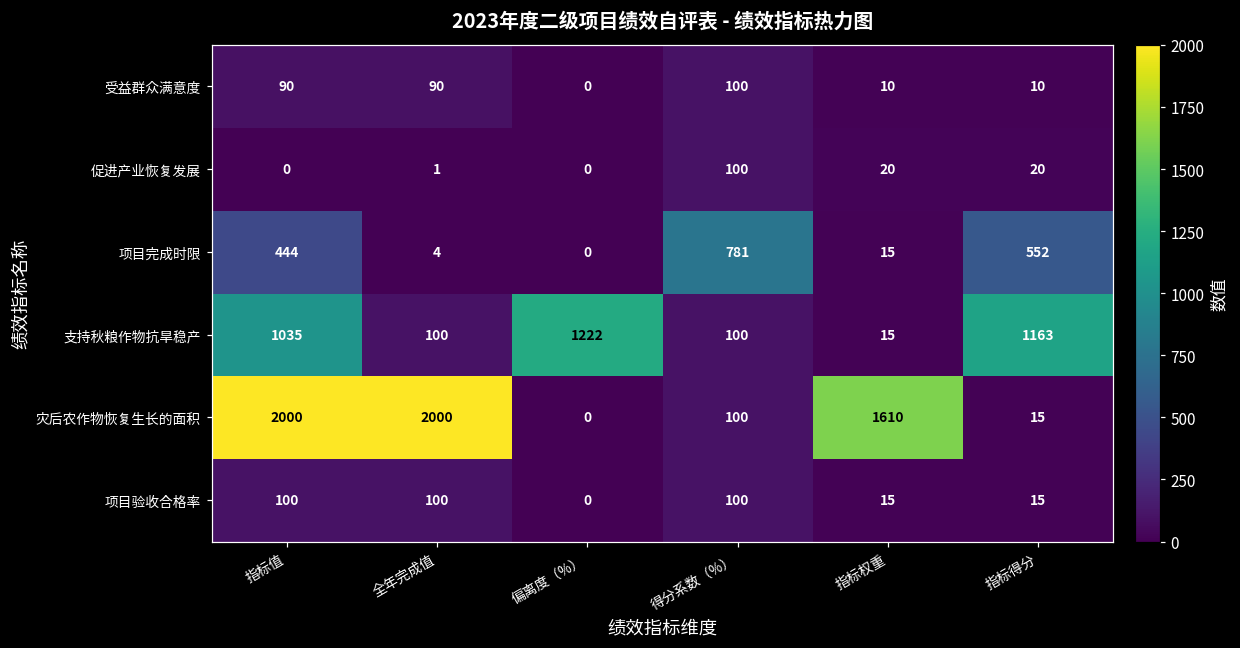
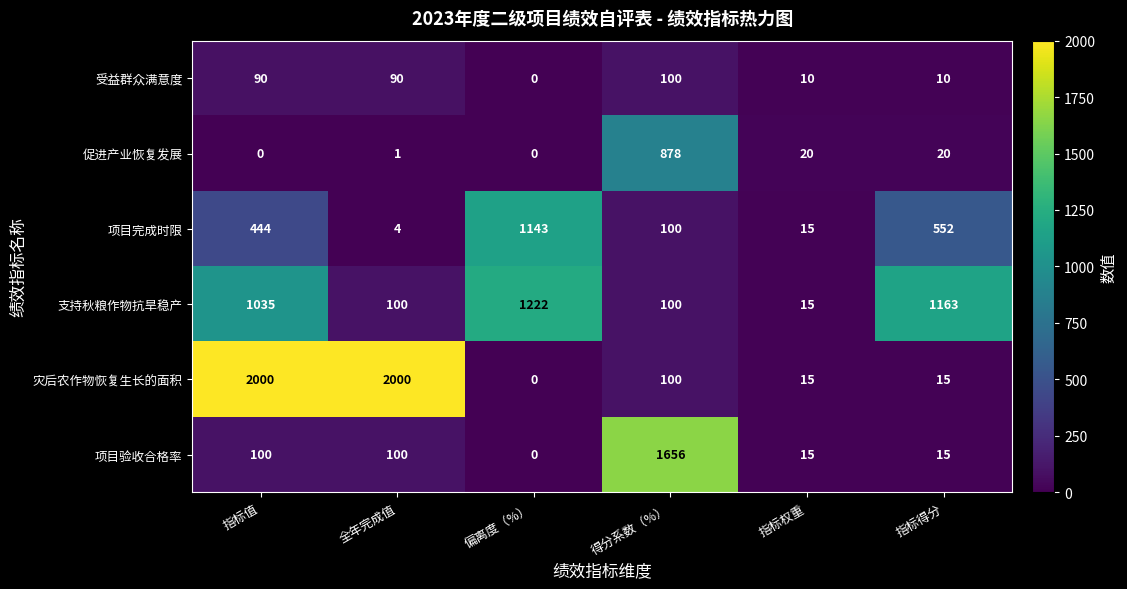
  {
    "受益群众满意度": {
      "指标值": 90,
      "全年完成值": 90,
      "偏离度（%）": 0,
      "得分系数（%）": 100,
      "指标权重": 10,
      "指标得分": 10
    },
    "促进产业恢复发展": {
      "指标值": 0,
      "全年完成值": 1,
      "偏离度（%）": 0,
-     "得分系数（%）": 100,
+     "得分系数（%）": 878,
      "指标权重": 20,
      "指标得分": 20
    },
    "项目完成时限": {
      "指标值": 444,
      "全年完成值": 4,
-     "偏离度（%）": 0,
-     "得分系数（%）": 781,
+     "偏离度（%）": 1143,
+     "得分系数（%）": 100,
      "指标权重": 15,
      "指标得分": 552
    },
    "支持秋粮作物抗旱稳产": {
      "指标值": 1035,
      "全年完成值": 100,
      "偏离度（%）": 1222,
      "得分系数（%）": 100,
      "指标权重": 15,
      "指标得分": 1163
    },
    "灾后农作物恢复生长的面积": {
      "指标值": 2000,
      "全年完成值": 2000,
      "偏离度（%）": 0,
      "得分系数（%）": 100,
-     "指标权重": 1610,
+     "指标权重": 15,
      "指标得分": 15
    },
    "项目验收合格率": {
      "指标值": 100,
      "全年完成值": 100,
      "偏离度（%）": 0,
-     "得分系数（%）": 100,
+     "得分系数（%）": 1656,
      "指标权重": 15,
      "指标得分": 15
    }
  }
